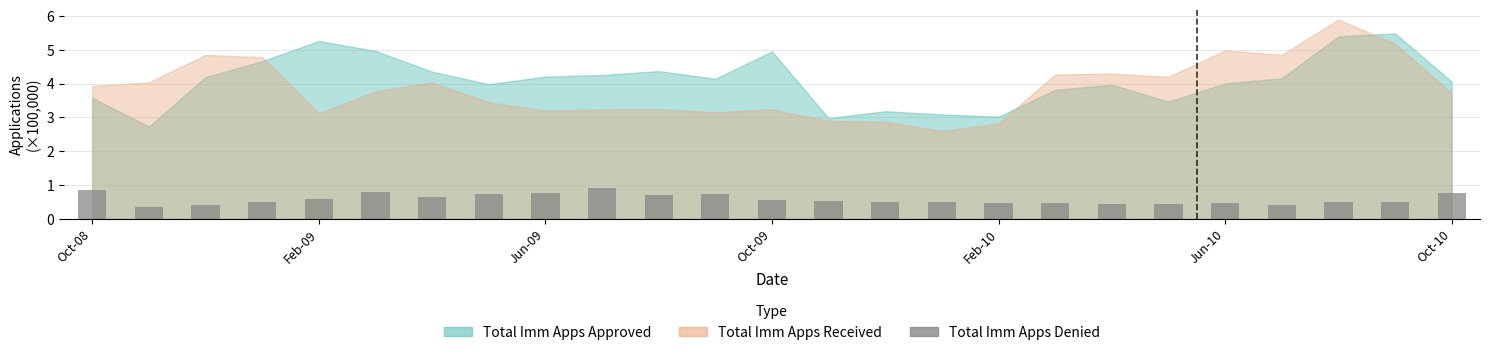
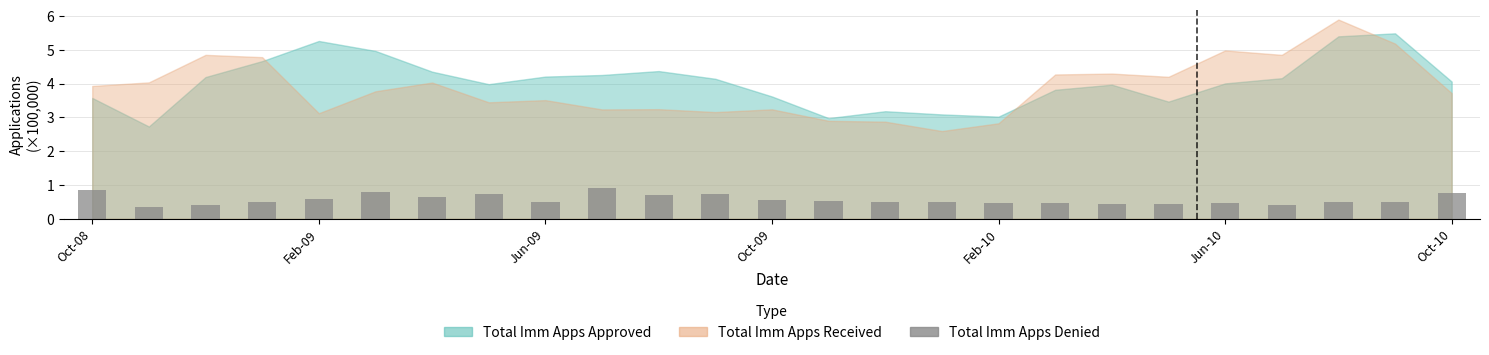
  {
    "Total Imm Apps Denied": {
      "Oct-08": 0.9,
      "Feb-09": 0.6,
-     "Jun-09": 0.8,
+     "Jun-09": 0.5,
      "Oct-09": 0.6,
      "Feb-10": 0.5,
      "Jun-10": 0.5,
      "Oct-10": 0.8
    },
    "Total Imm Apps Approved": {
      "Oct-08": 3.6,
      "Feb-09": 5.3,
      "Jun-09": 4.2,
-     "Oct-09": 5.0,
+     "Oct-09": 3.6,
      "Feb-10": 3.0,
      "Jun-10": 4.0,
      "Oct-10": 4.1
    },
    "Total Imm Apps Received": {
      "Oct-08": 3.9,
      "Feb-09": 3.1,
-     "Jun-09": 3.2,
+     "Jun-09": 3.5,
      "Oct-09": 3.2,
      "Feb-10": 2.8,
      "Jun-10": 5.0,
      "Oct-10": 3.7
    }
  }
